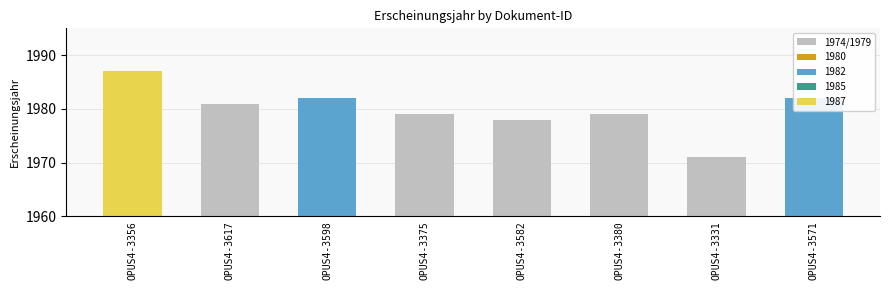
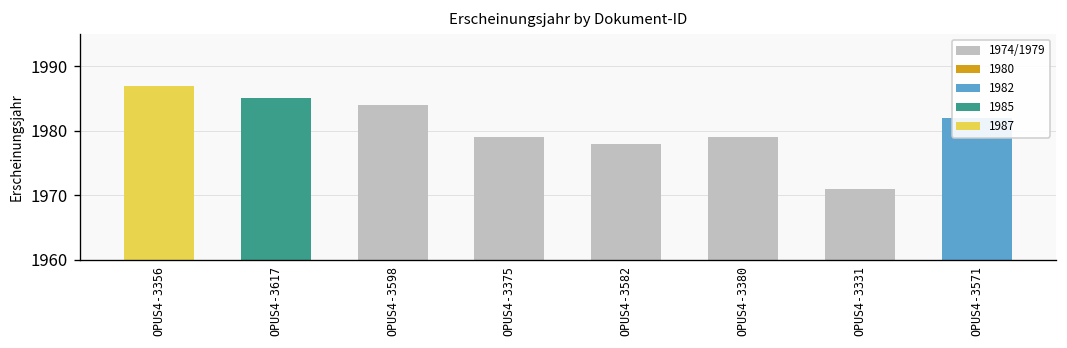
  {
    "OPUS4-3356": 1987,
-   "OPUS4-3617": 1981,
-   "OPUS4-3598": 1982,
+   "OPUS4-3617": 1985,
+   "OPUS4-3598": 1984,
    "OPUS4-3375": 1979,
    "OPUS4-3582": 1978,
    "OPUS4-3380": 1979,
    "OPUS4-3331": 1971
  }
